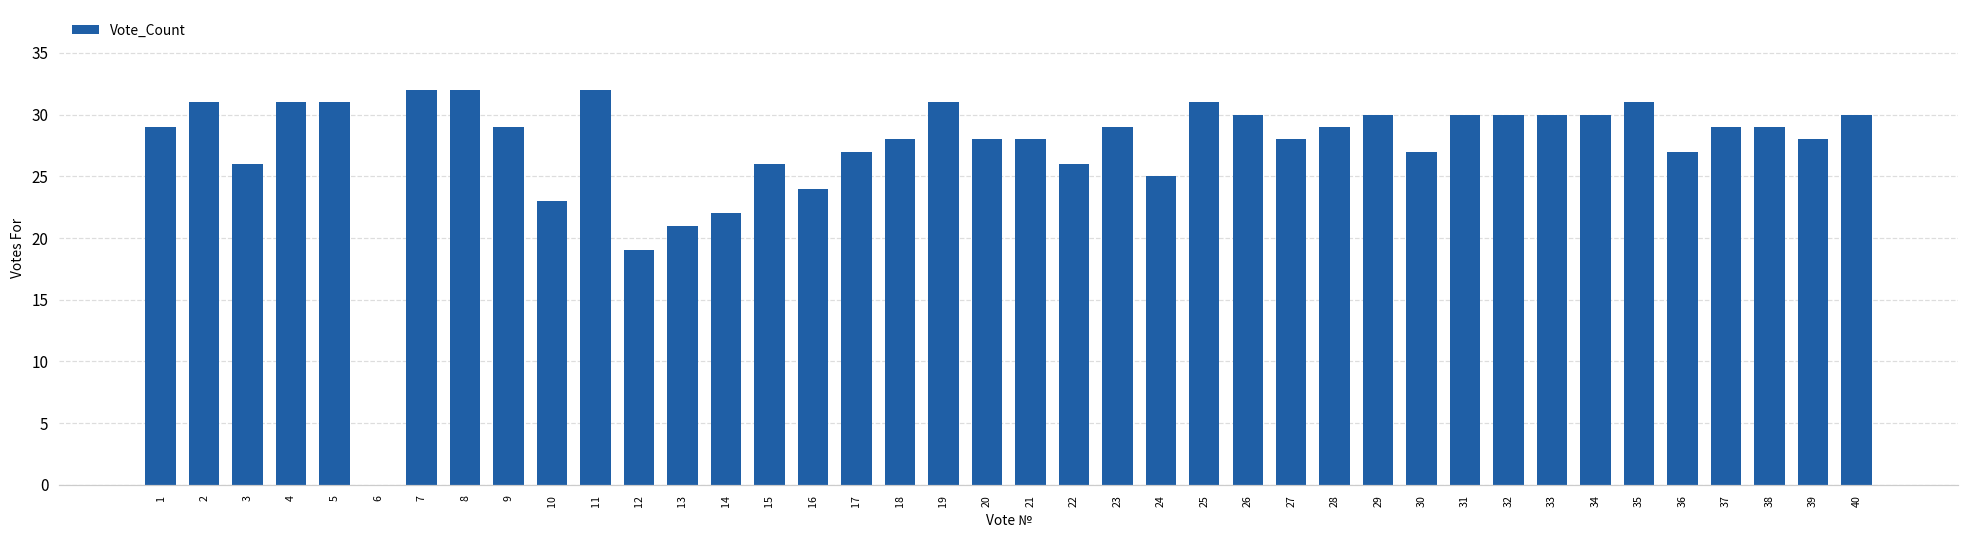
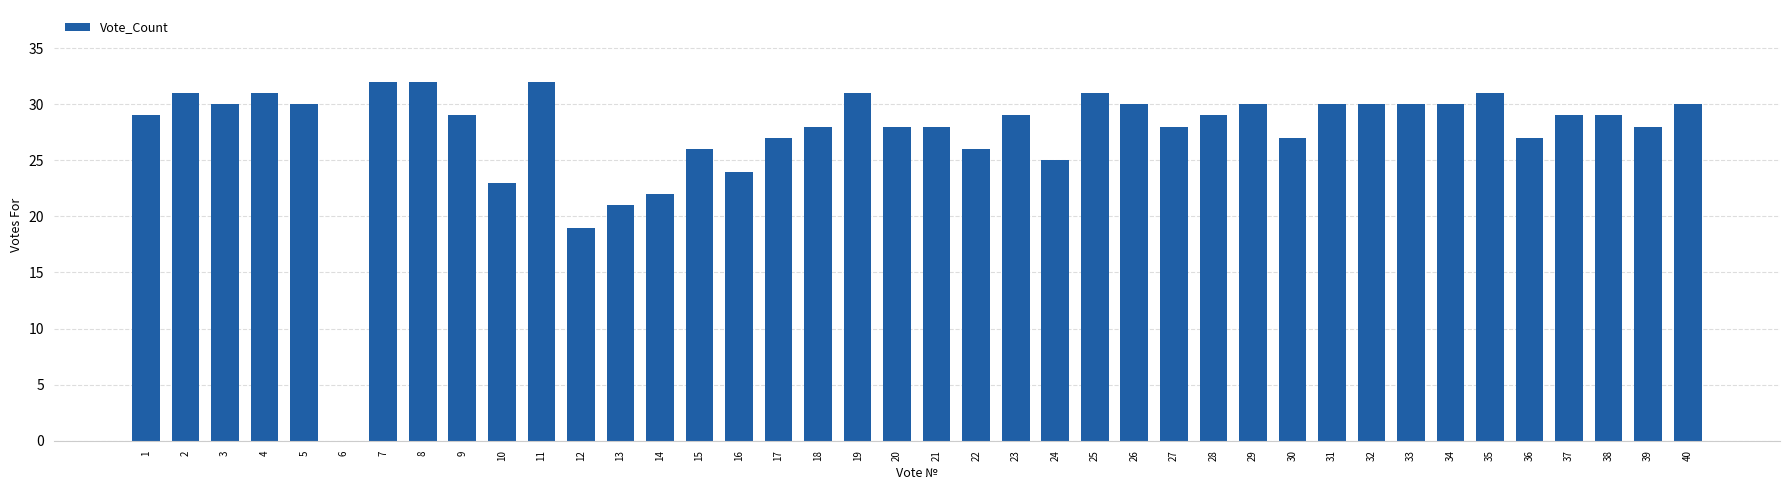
  {
    "1": 29,
    "2": 31,
-   "3": 26,
+   "3": 30,
    "4": 31,
-   "5": 31,
+   "5": 30,
    "6": 0,
    "7": 32,
    "8": 32,
    "9": 29,
    "10": 23,
    "11": 32,
    "12": 19,
    "13": 21,
    "14": 22,
    "15": 26,
    "16": 24,
    "17": 27,
    "18": 28,
    "19": 31,
    "20": 28,
    "21": 28,
    "22": 26,
    "23": 29,
    "24": 25,
    "25": 31,
    "26": 30,
    "27": 28,
    "28": 29,
    "29": 30,
    "30": 27,
    "31": 30,
    "32": 30,
    "33": 30,
    "34": 30,
    "35": 31,
    "36": 27,
    "37": 29,
    "38": 29,
    "39": 28,
    "40": 30
  }
